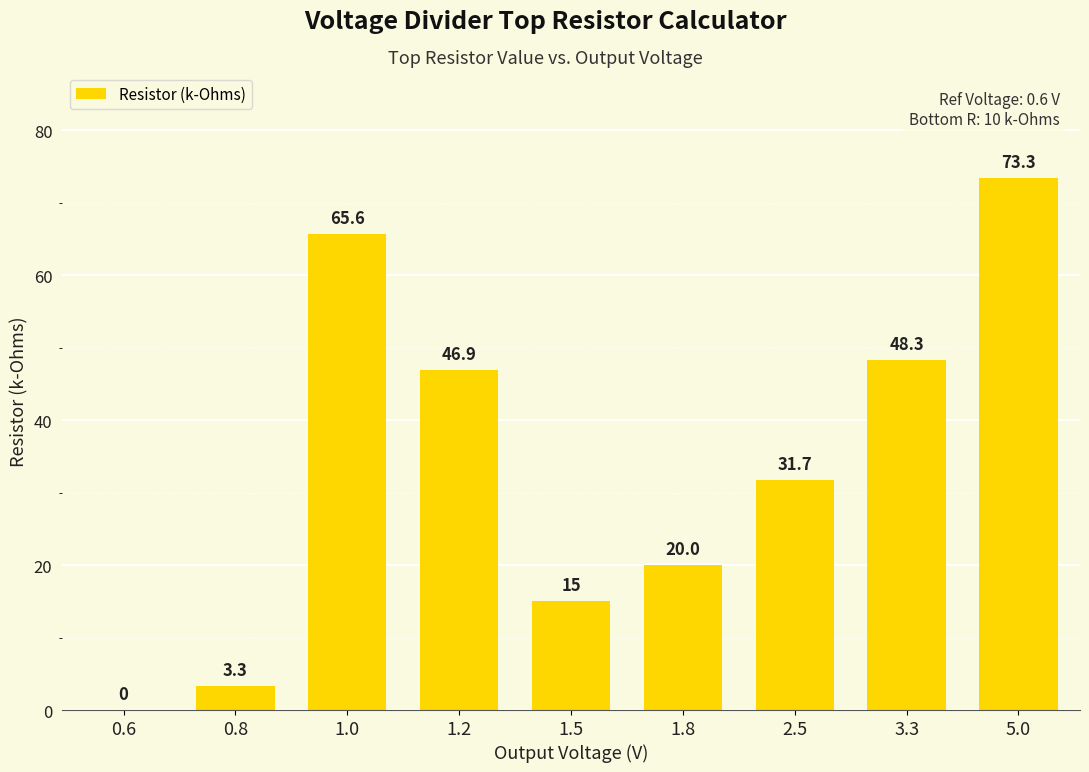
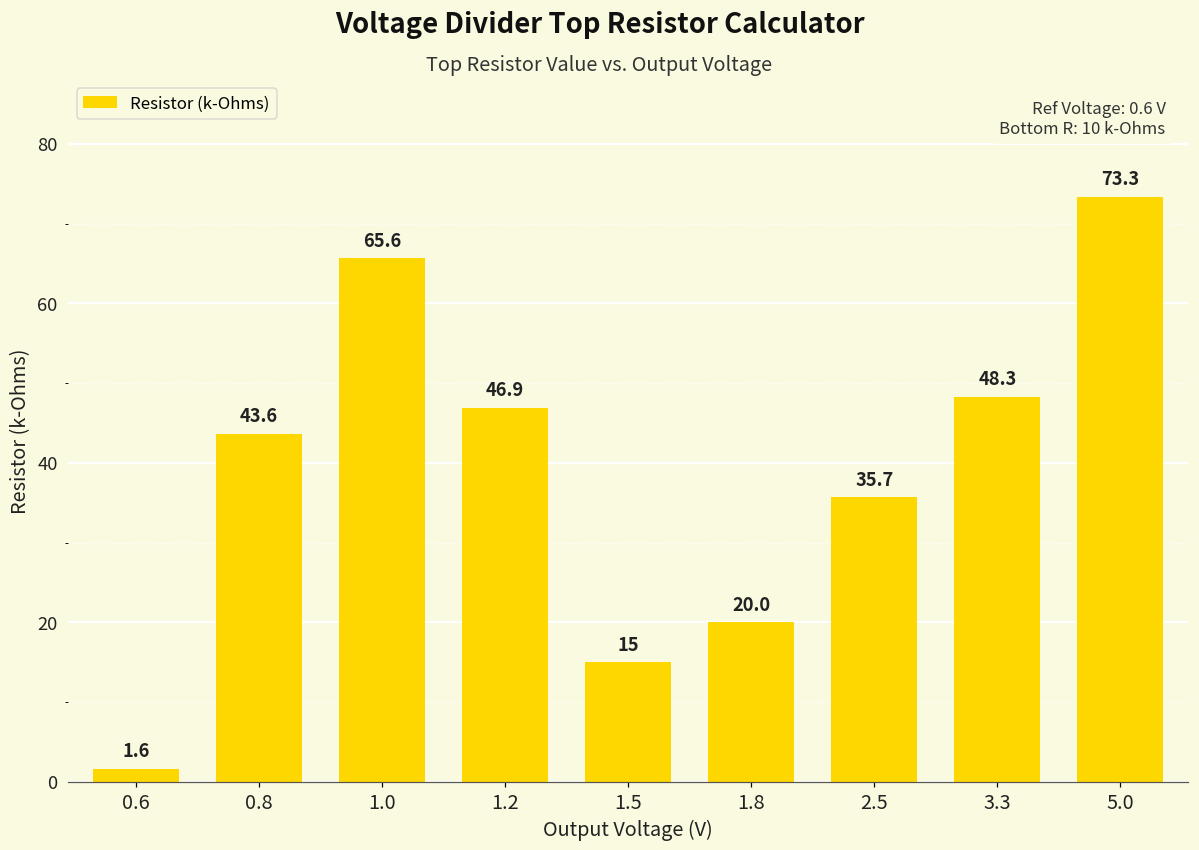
  {
-   "0.6": 0,
-   "0.8": 3.3,
+   "0.6": 1.6,
+   "0.8": 43.6,
    "1.0": 65.6,
    "1.2": 46.9,
    "1.5": 15,
    "1.8": 20.0,
-   "2.5": 31.7,
+   "2.5": 35.7,
    "3.3": 48.3,
    "5.0": 73.3
  }
